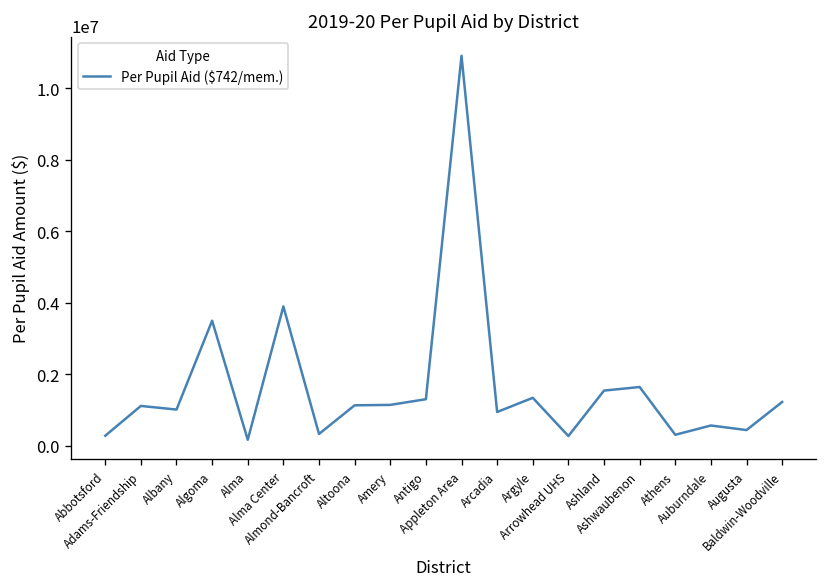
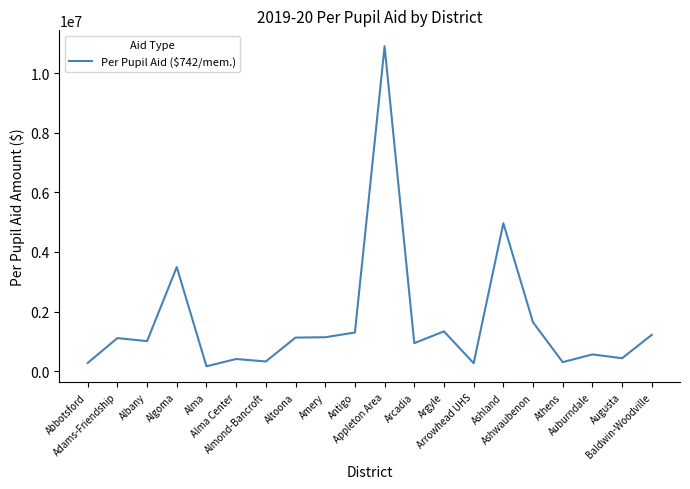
  {
    "Abbotsford": 300000,
    "Adams-Friendship": 1100000,
    "Albany": 1000000,
    "Algoma": 3500000,
    "Alma": 200000,
-   "Alma Center": 3900000,
+   "Alma Center": 400000,
    "Almond-Bancroft": 300000,
    "Altoona": 1100000,
    "Amery": 1100000,
    "Antigo": 1300000,
    "Appleton Area": 10900000,
    "Arcadia": 900000,
    "Argyle": 1300000,
    "Arrowhead UHS": 300000,
-   "Ashland": 1500000,
+   "Ashland": 5000000,
    "Ashwaubenon": 1600000,
    "Athens": 300000,
    "Auburndale": 600000,
    "Augusta": 400000,
    "Baldwin-Woodville": 1200000
  }
